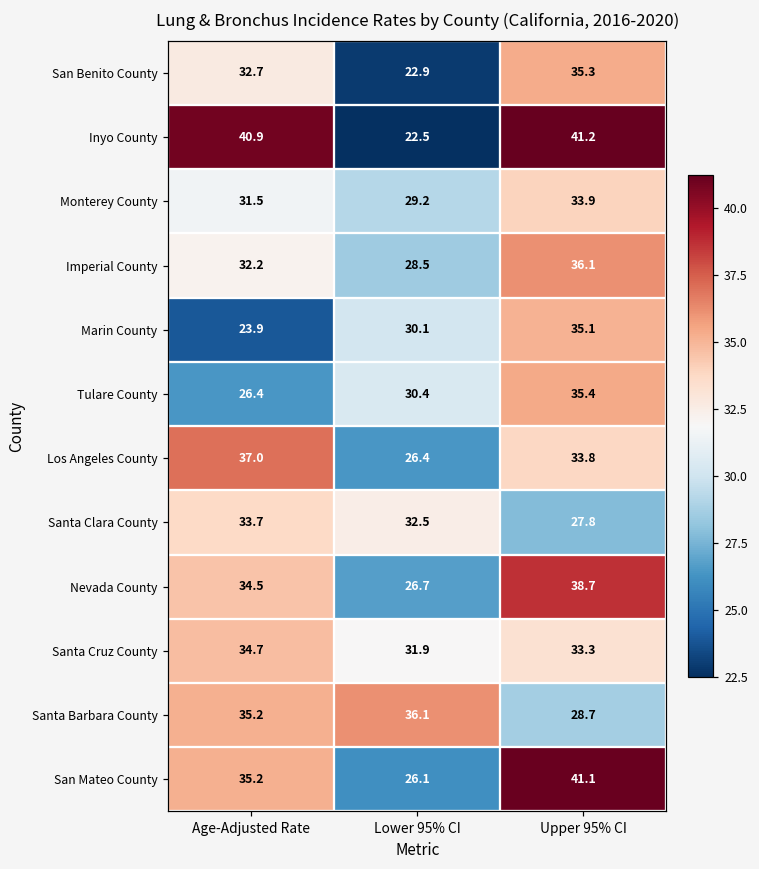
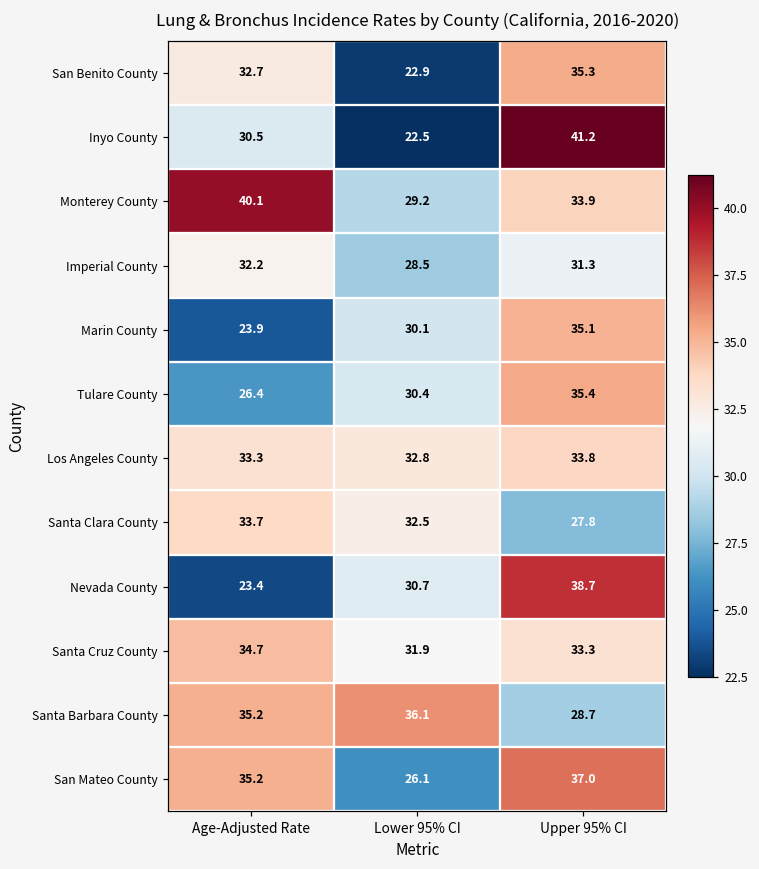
  {
    "San Benito County": {
      "Age-Adjusted Rate": 32.7,
      "Lower 95% CI": 22.9,
      "Upper 95% CI": 35.3
    },
    "Inyo County": {
-     "Age-Adjusted Rate": 40.9,
+     "Age-Adjusted Rate": 30.5,
      "Lower 95% CI": 22.5,
      "Upper 95% CI": 41.2
    },
    "Monterey County": {
-     "Age-Adjusted Rate": 31.5,
+     "Age-Adjusted Rate": 40.1,
      "Lower 95% CI": 29.2,
      "Upper 95% CI": 33.9
    },
    "Imperial County": {
      "Age-Adjusted Rate": 32.2,
      "Lower 95% CI": 28.5,
-     "Upper 95% CI": 36.1
+     "Upper 95% CI": 31.3
    },
    "Marin County": {
      "Age-Adjusted Rate": 23.9,
      "Lower 95% CI": 30.1,
      "Upper 95% CI": 35.1
    },
    "Tulare County": {
      "Age-Adjusted Rate": 26.4,
      "Lower 95% CI": 30.4,
      "Upper 95% CI": 35.4
    },
    "Los Angeles County": {
-     "Age-Adjusted Rate": 37.0,
-     "Lower 95% CI": 26.4,
+     "Age-Adjusted Rate": 33.3,
+     "Lower 95% CI": 32.8,
      "Upper 95% CI": 33.8
    },
    "Santa Clara County": {
      "Age-Adjusted Rate": 33.7,
      "Lower 95% CI": 32.5,
      "Upper 95% CI": 27.8
    },
    "Nevada County": {
-     "Age-Adjusted Rate": 34.5,
-     "Lower 95% CI": 26.7,
+     "Age-Adjusted Rate": 23.4,
+     "Lower 95% CI": 30.7,
      "Upper 95% CI": 38.7
    },
    "Santa Cruz County": {
      "Age-Adjusted Rate": 34.7,
      "Lower 95% CI": 31.9,
      "Upper 95% CI": 33.3
    },
    "Santa Barbara County": {
      "Age-Adjusted Rate": 35.2,
      "Lower 95% CI": 36.1,
      "Upper 95% CI": 28.7
    },
    "San Mateo County": {
      "Age-Adjusted Rate": 35.2,
      "Lower 95% CI": 26.1,
-     "Upper 95% CI": 41.1
+     "Upper 95% CI": 37.0
    }
  }
